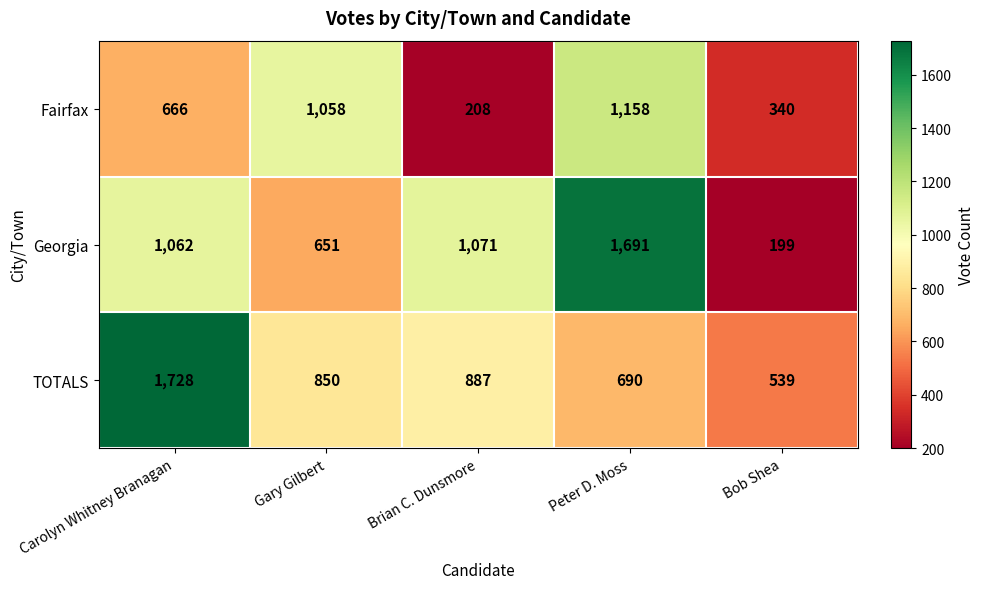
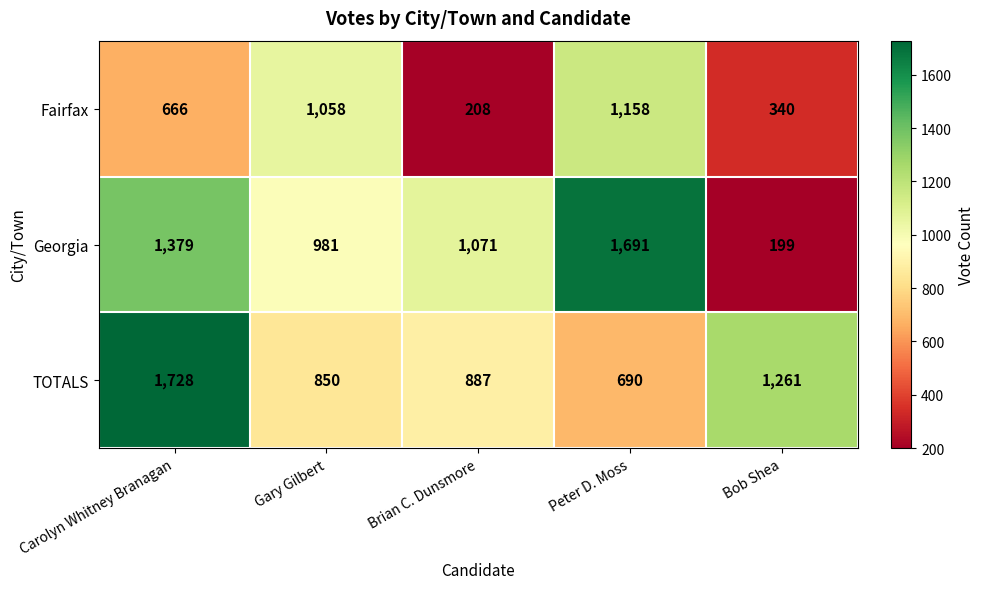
  {
    "Fairfax": {
      "Carolyn Whitney Branagan": "666",
      "Gary Gilbert": "1,058",
      "Brian C. Dunsmore": "208",
      "Peter D. Moss": "1,158",
      "Bob Shea": "340"
    },
    "Georgia": {
-     "Carolyn Whitney Branagan": "1,062",
-     "Gary Gilbert": "651",
+     "Carolyn Whitney Branagan": "1,379",
+     "Gary Gilbert": "981",
      "Brian C. Dunsmore": "1,071",
      "Peter D. Moss": "1,691",
      "Bob Shea": "199"
    },
    "TOTALS": {
      "Carolyn Whitney Branagan": "1,728",
      "Gary Gilbert": "850",
      "Brian C. Dunsmore": "887",
      "Peter D. Moss": "690",
-     "Bob Shea": "539"
+     "Bob Shea": "1,261"
    }
  }
